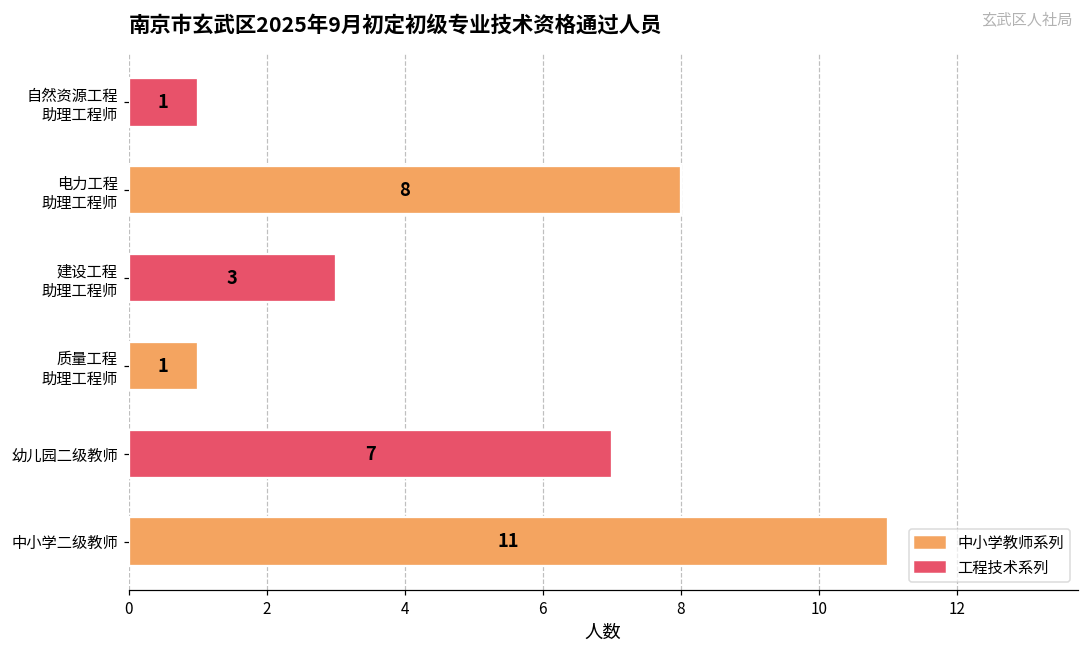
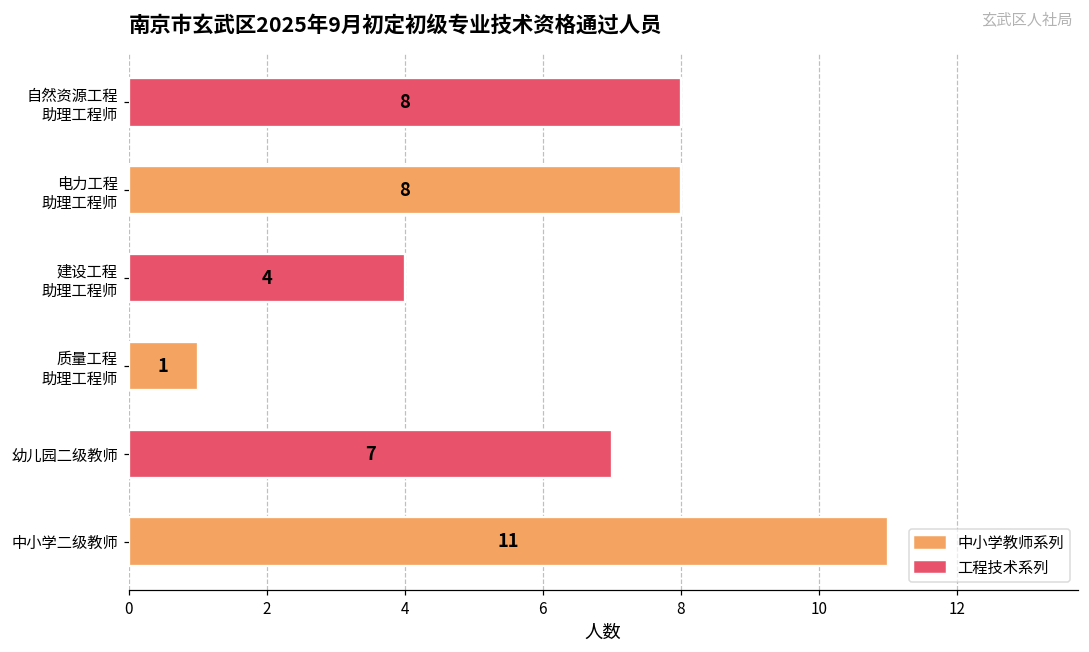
  {
-   "自然资源工程 助理工程师": 1,
+   "自然资源工程 助理工程师": 8,
    "电力工程 助理工程师": 8,
-   "建设工程 助理工程师": 3,
+   "建设工程 助理工程师": 4,
    "质量工程 助理工程师": 1,
    "幼儿园二级教师": 7,
    "中小学二级教师": 11
  }
